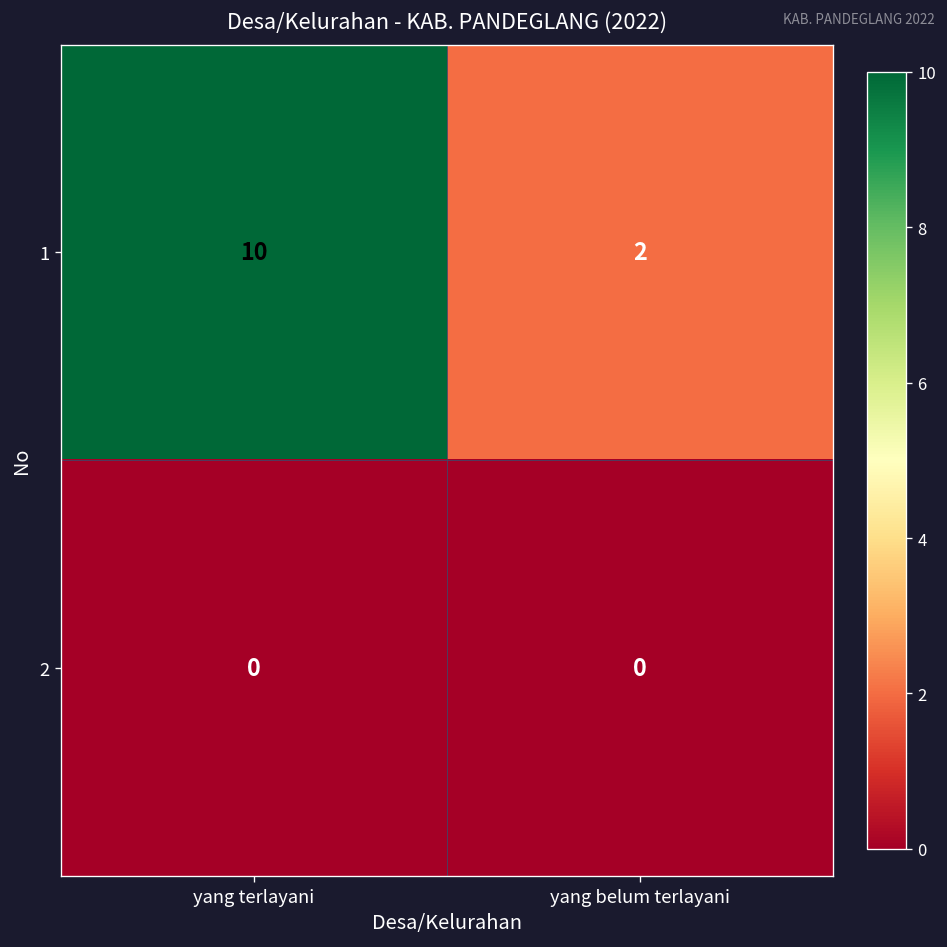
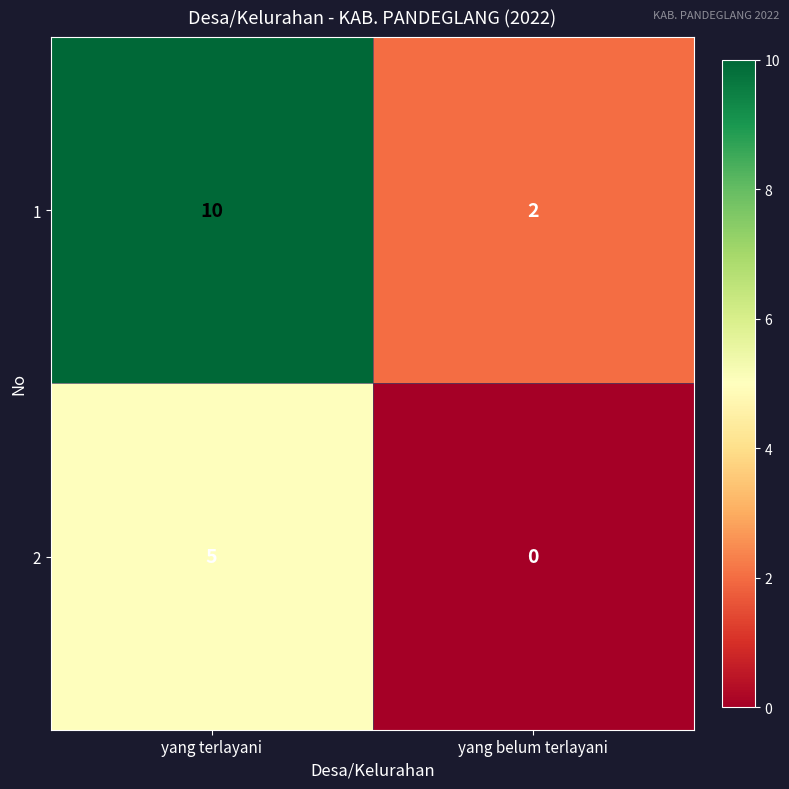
  {
    "1": {
      "yang terlayani": 10,
      "yang belum terlayani": 2
    },
    "2": {
-     "yang terlayani": 0,
+     "yang terlayani": 5,
      "yang belum terlayani": 0
    }
  }
